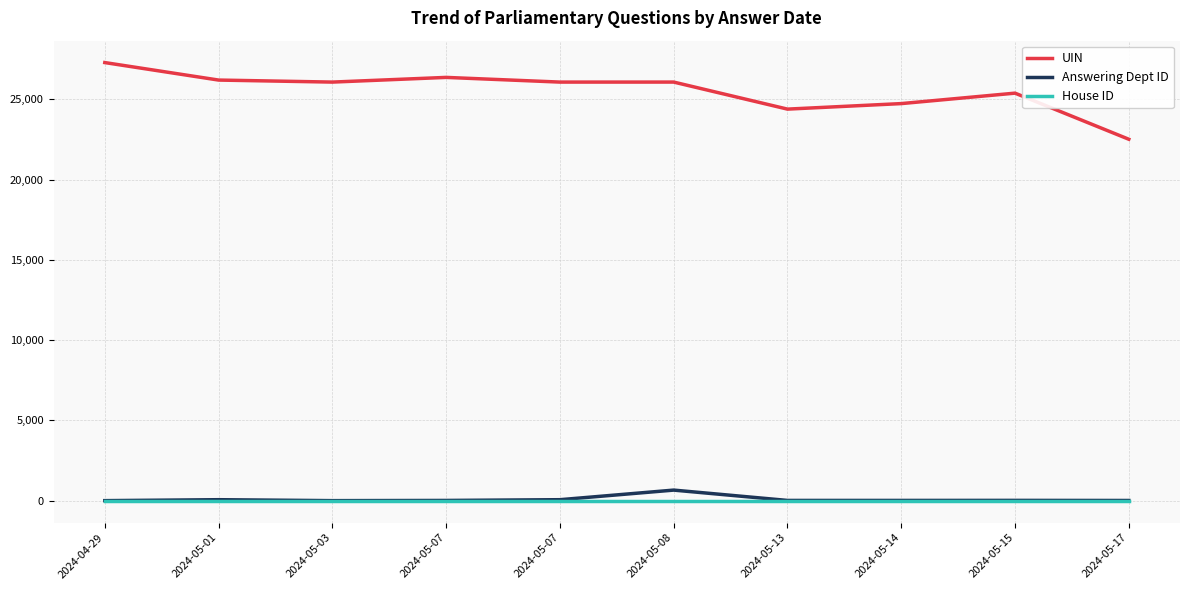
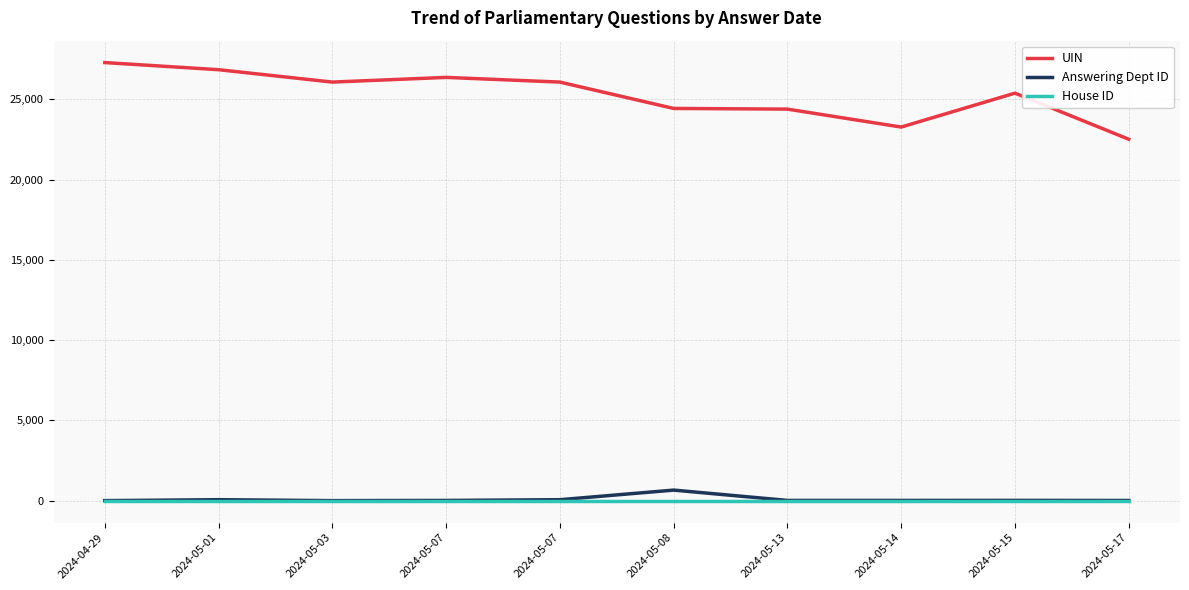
  {
    "UIN": {
      "2024-04-29": "27,300",
-     "2024-05-01": "26,200",
+     "2024-05-01": "26,900",
      "2024-05-03": "26,100",
-     "2024-05-08": "26,100",
+     "2024-05-08": "24,400",
      "2024-05-13": "24,400",
-     "2024-05-14": "24,700",
+     "2024-05-14": "23,300",
      "2024-05-15": "25,400",
      "2024-05-17": "22,500"
    },
    "Answering Dept ID": {
      "2024-05-08": "700"
    },
    "House ID": {
      "2024-05-08": "0"
    }
  }
